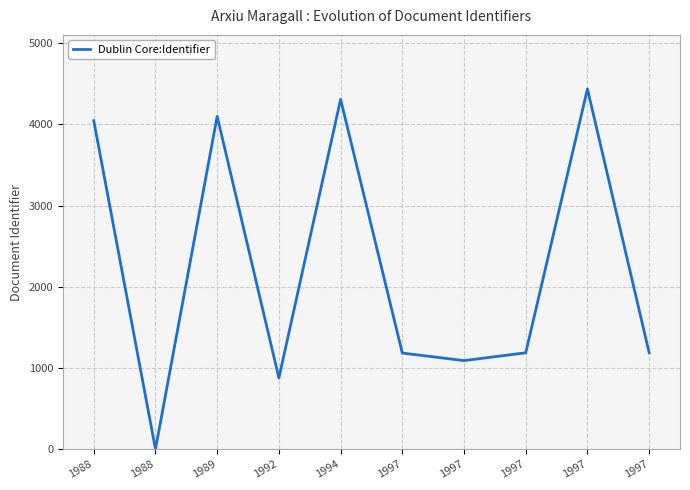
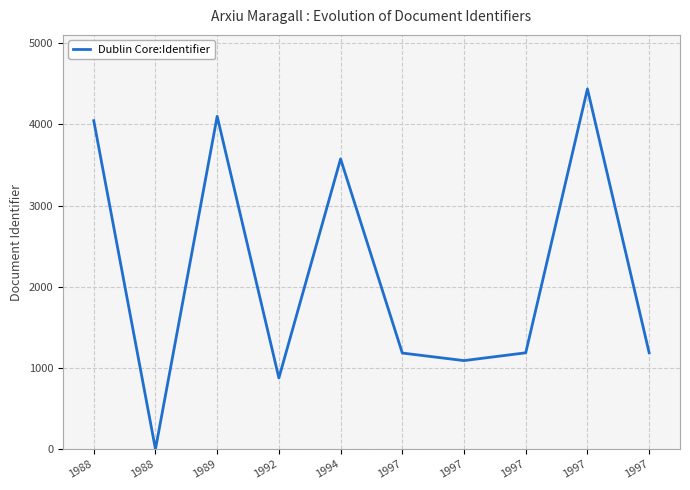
  {
    "1989": 4100,
    "1992": 900,
-   "1994": 4300
+   "1994": 3600
  }
